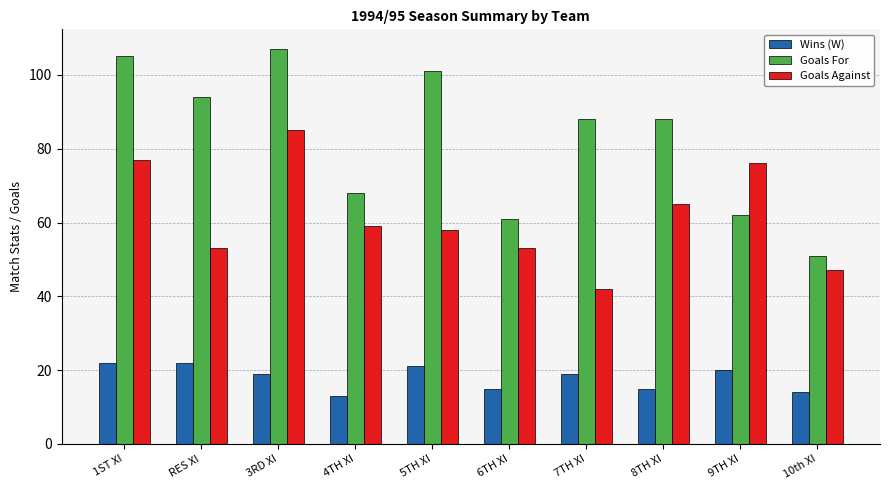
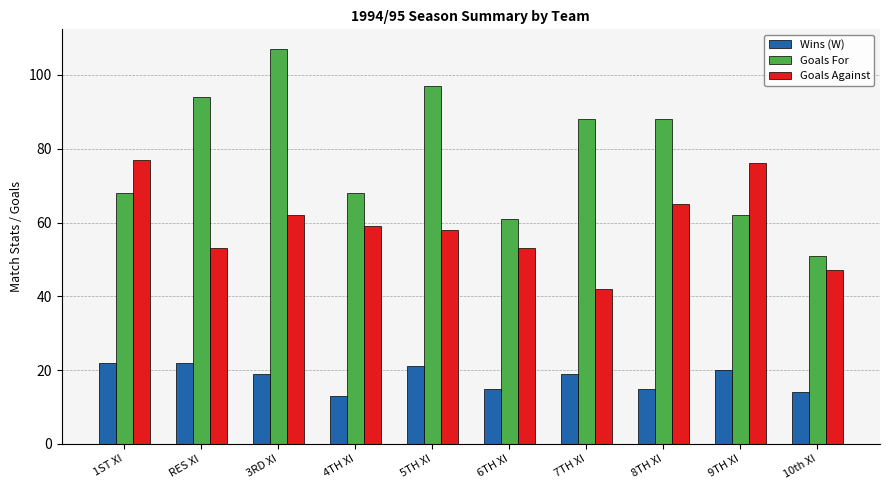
  {
    "Wins (W)": {
      "1ST XI": 22,
      "RES XI": 22,
      "3RD XI": 19,
      "4TH XI": 13,
      "5TH XI": 21,
      "6TH XI": 15,
      "7TH XI": 19,
      "8TH XI": 15,
      "9TH XI": 20,
      "10th XI": 14
    },
    "Goals For": {
-     "1ST XI": 105,
+     "1ST XI": 68,
      "RES XI": 94,
      "3RD XI": 107,
      "4TH XI": 68,
-     "5TH XI": 101,
+     "5TH XI": 97,
      "6TH XI": 61,
      "7TH XI": 88,
      "8TH XI": 88,
      "9TH XI": 62,
      "10th XI": 51
    },
    "Goals Against": {
      "1ST XI": 77,
      "RES XI": 53,
-     "3RD XI": 85,
+     "3RD XI": 62,
      "4TH XI": 59,
      "5TH XI": 58,
      "6TH XI": 53,
      "7TH XI": 42,
      "8TH XI": 65,
      "9TH XI": 76,
      "10th XI": 47
    }
  }
